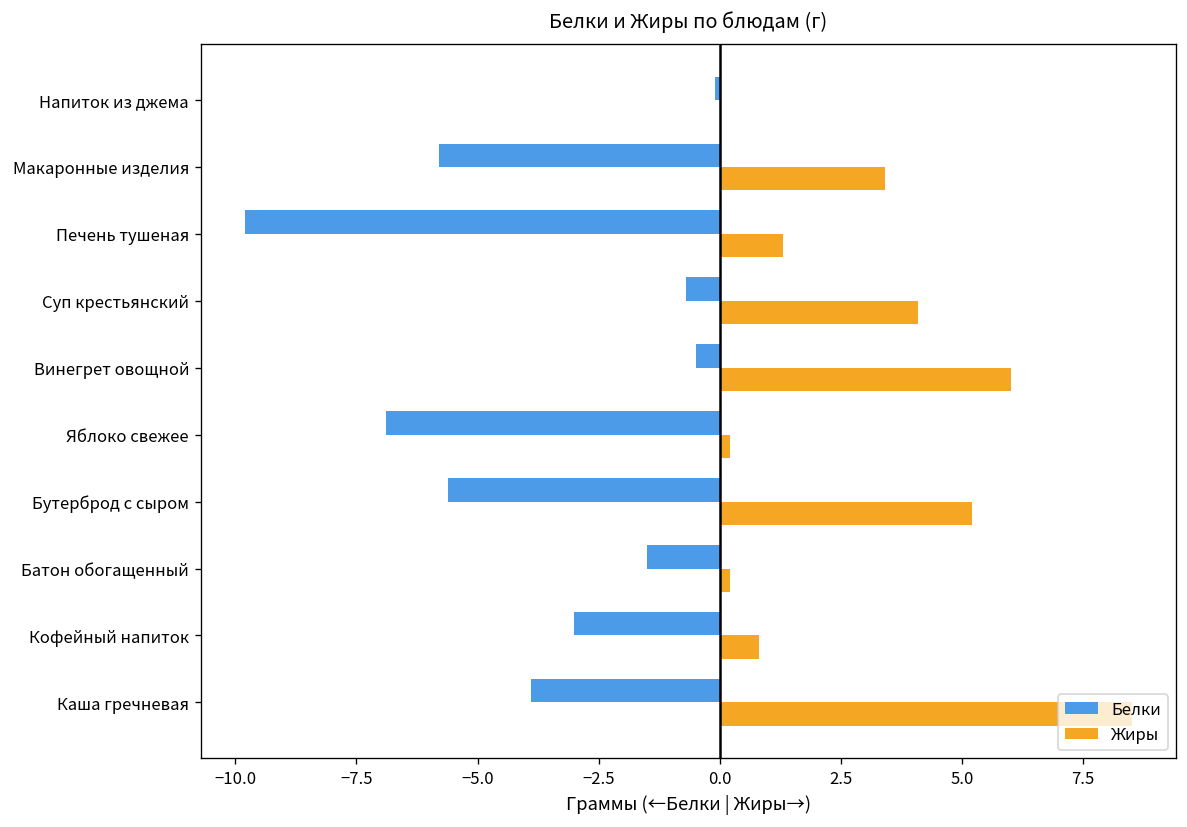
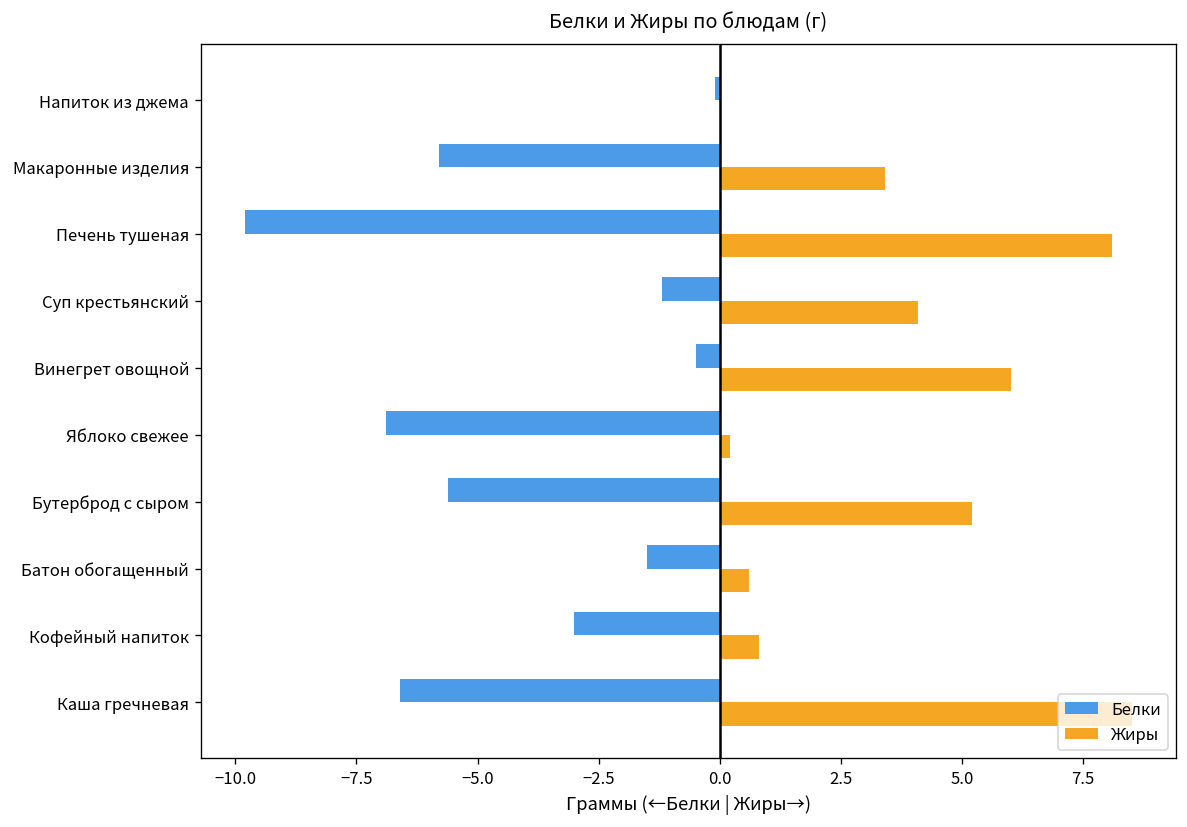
  {
    "Белки": {
      "Напиток из джема": -0.1,
      "Макаронные изделия": -5.8,
      "Печень тушеная": -9.8,
-     "Суп крестьянский": -0.7,
+     "Суп крестьянский": -1.2,
      "Винегрет овощной": -0.5,
      "Яблоко свежее": -6.9,
      "Бутерброд с сыром": -5.6,
      "Батон обогащенный": -1.5,
      "Кофейный напиток": -3.0,
-     "Каша гречневая": -3.9
+     "Каша гречневая": -6.6
    },
    "Жиры": {
      "Напиток из джема": 0.0,
      "Макаронные изделия": 3.4,
-     "Печень тушеная": 1.3,
+     "Печень тушеная": 8.1,
      "Суп крестьянский": 4.1,
      "Винегрет овощной": 6.0,
      "Яблоко свежее": 0.2,
      "Бутерброд с сыром": 5.2,
-     "Батон обогащенный": 0.2,
+     "Батон обогащенный": 0.6,
      "Кофейный напиток": 0.8
    }
  }
